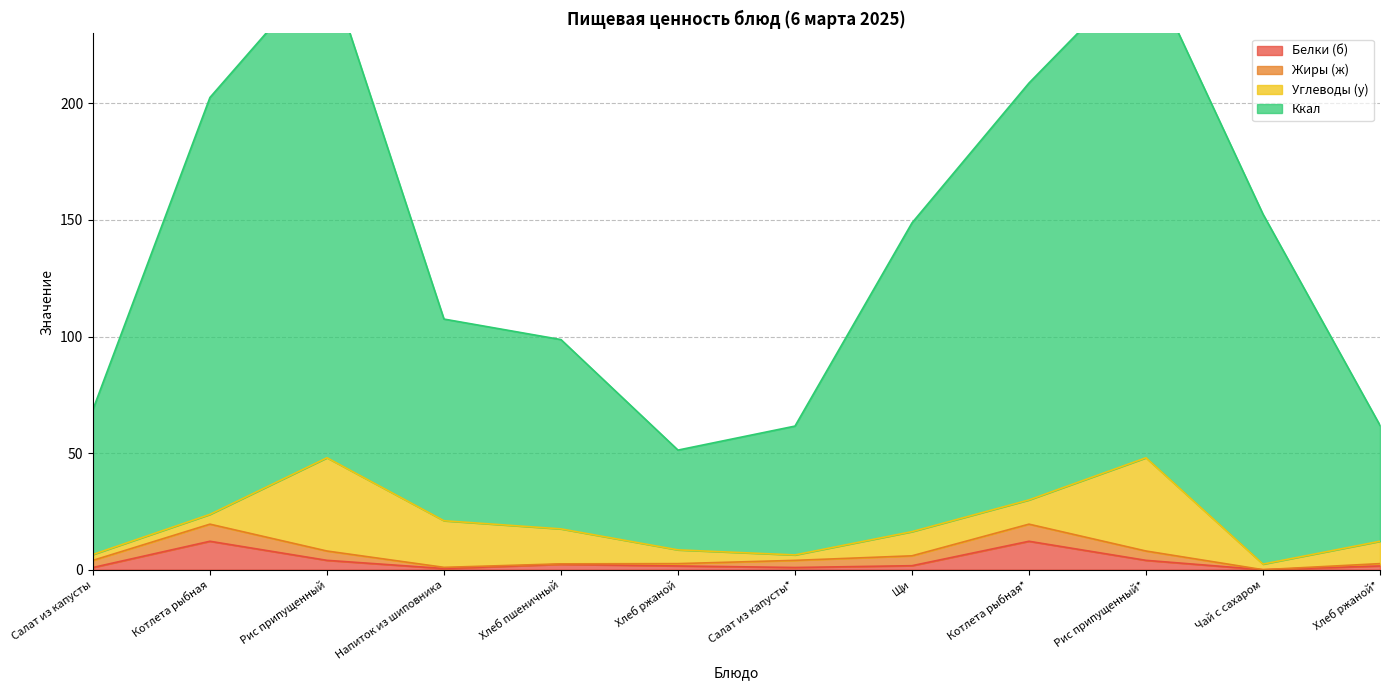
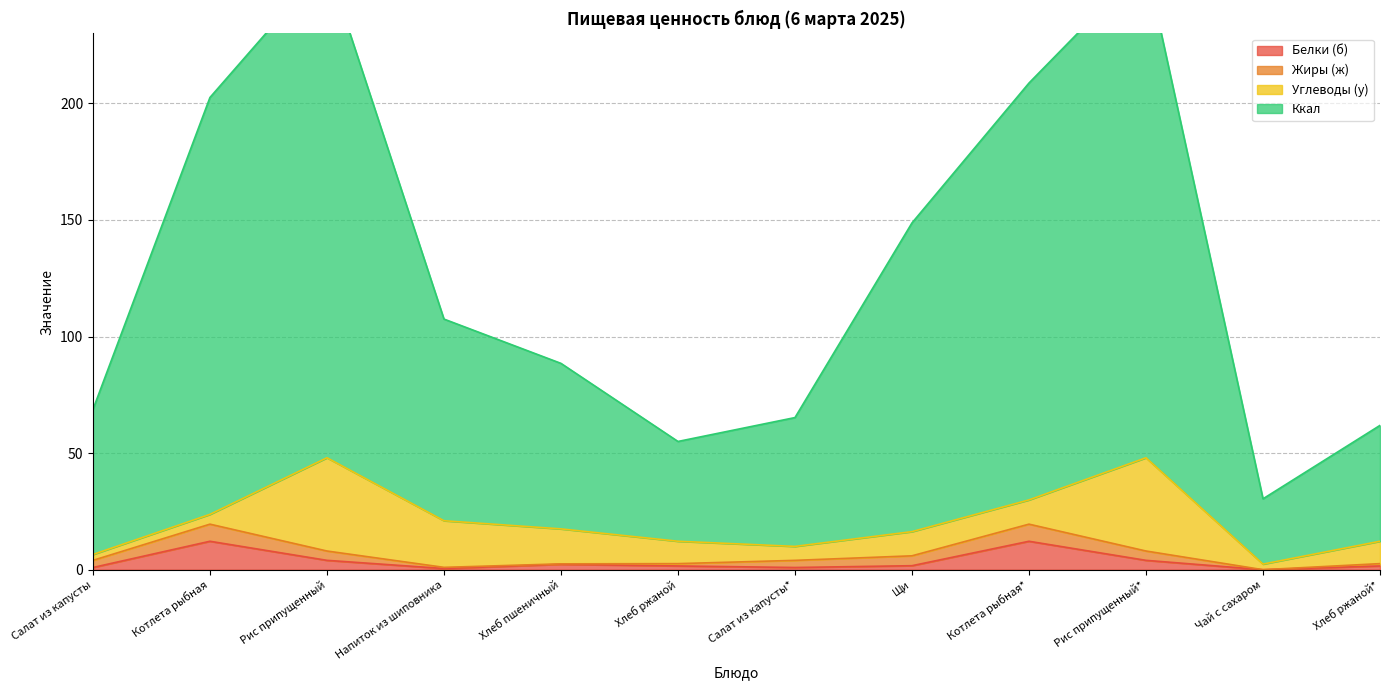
  {
    "Углеводы (у)": {
      "Салат из капусты": 3,
      "Котлета рыбная": 4,
      "Рис припущенный": 40,
      "Напиток из шиповника": 20,
      "Хлеб пшеничный": 15,
-     "Хлеб ржаной": 6,
-     "Салат из капусты*": 2,
+     "Хлеб ржаной": 10,
+     "Салат из капусты*": 6,
      "Щи": 10,
      "Котлета рыбная*": 10,
      "Рис припущенный*": 40,
      "Чай с сахаром": 2,
      "Хлеб ржаной*": 10
    },
    "Ккал": {
      "Салат из капусты": 62,
      "Котлета рыбная": 179,
      "Напиток из шиповника": 87,
-     "Хлеб пшеничный": 81,
+     "Хлеб пшеничный": 71,
      "Хлеб ржаной": 43,
      "Салат из капусты*": 55,
      "Щи": 132,
      "Котлета рыбная*": 179,
-     "Чай с сахаром": 150,
+     "Чай с сахаром": 28,
      "Хлеб ржаной*": 50
    }
  }
